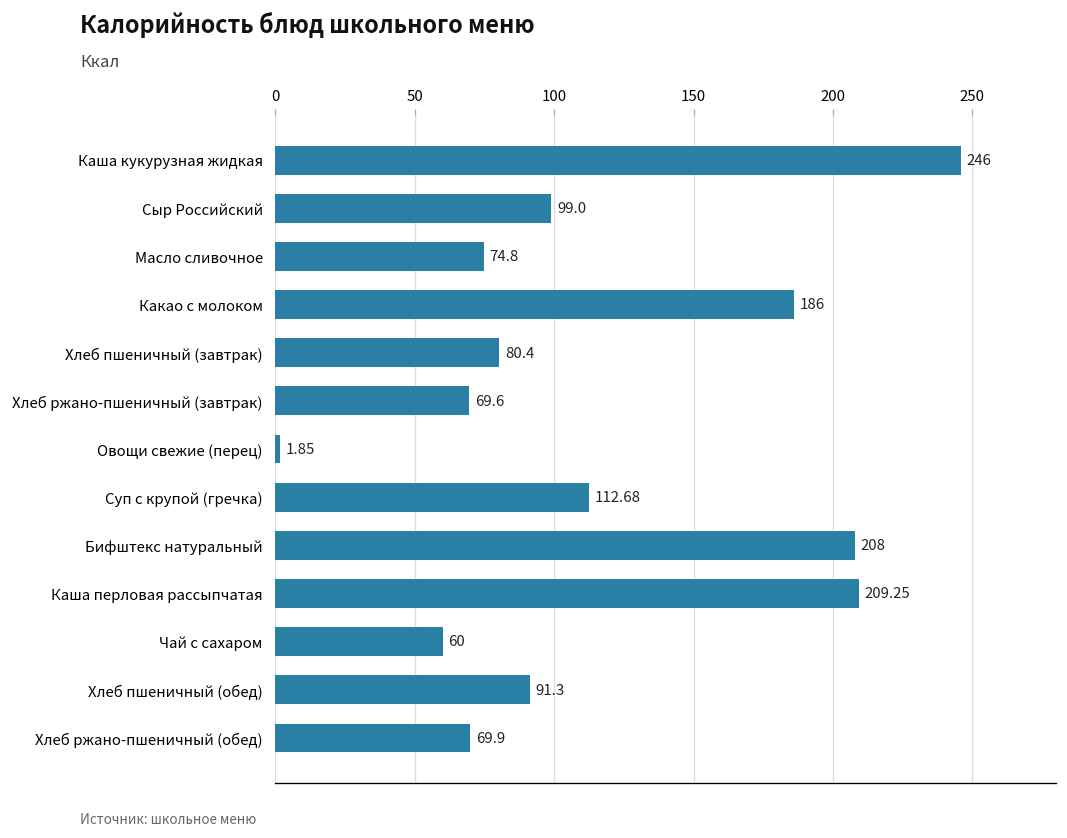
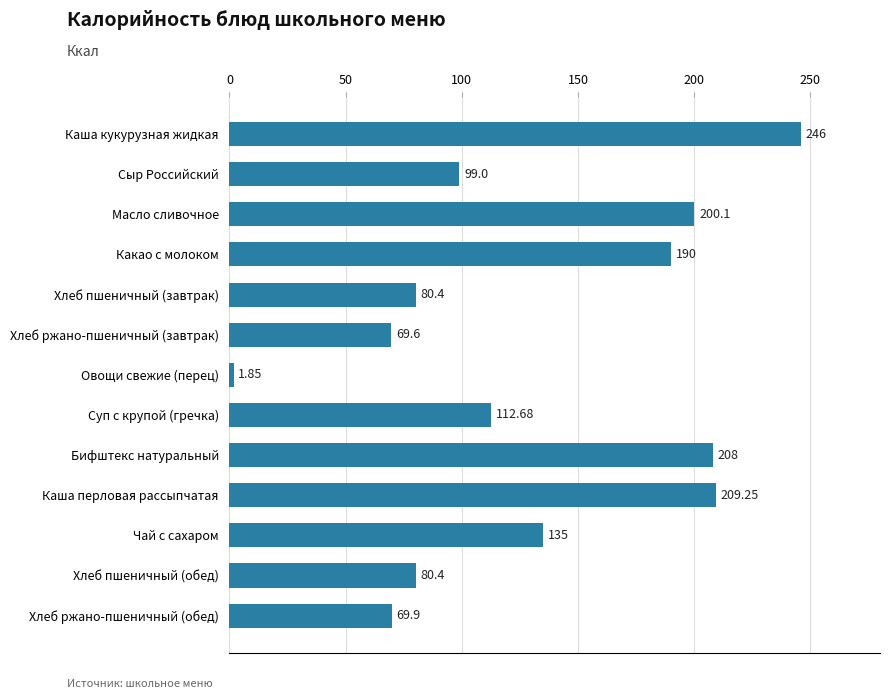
  {
    "Каша кукурузная жидкая": 246,
    "Сыр Российский": 99.0,
-   "Масло сливочное": 74.8,
-   "Какао с молоком": 186,
+   "Масло сливочное": 200.1,
+   "Какао с молоком": 190,
    "Хлеб пшеничный (завтрак)": 80.4,
    "Хлеб ржано-пшеничный (завтрак)": 69.6,
    "Овощи свежие (перец)": 1.85,
    "Суп с крупой (гречка)": 112.68,
    "Бифштекс натуральный": 208,
    "Каша перловая рассыпчатая": 209.25,
-   "Чай с сахаром": 60,
-   "Хлеб пшеничный (обед)": 91.3,
+   "Чай с сахаром": 135,
+   "Хлеб пшеничный (обед)": 80.4,
    "Хлеб ржано-пшеничный (обед)": 69.9
  }
